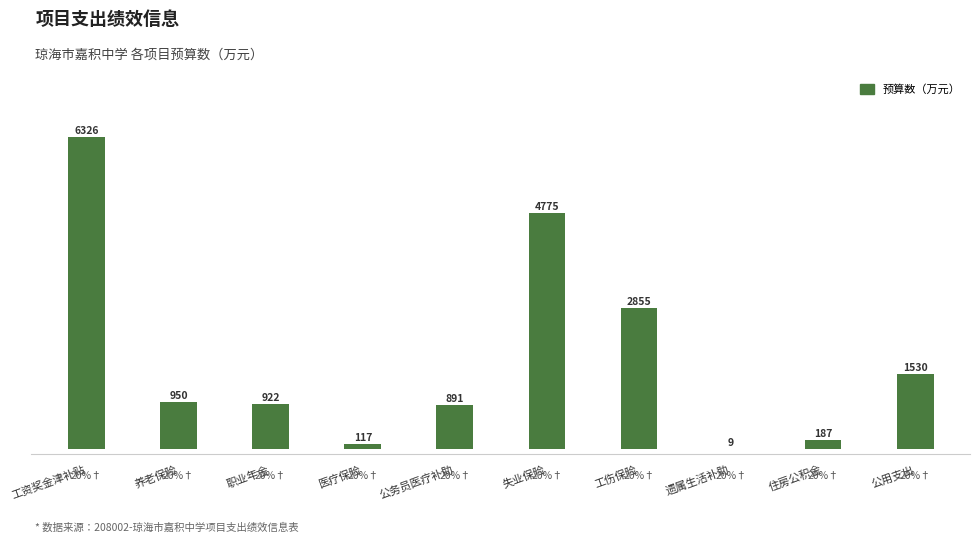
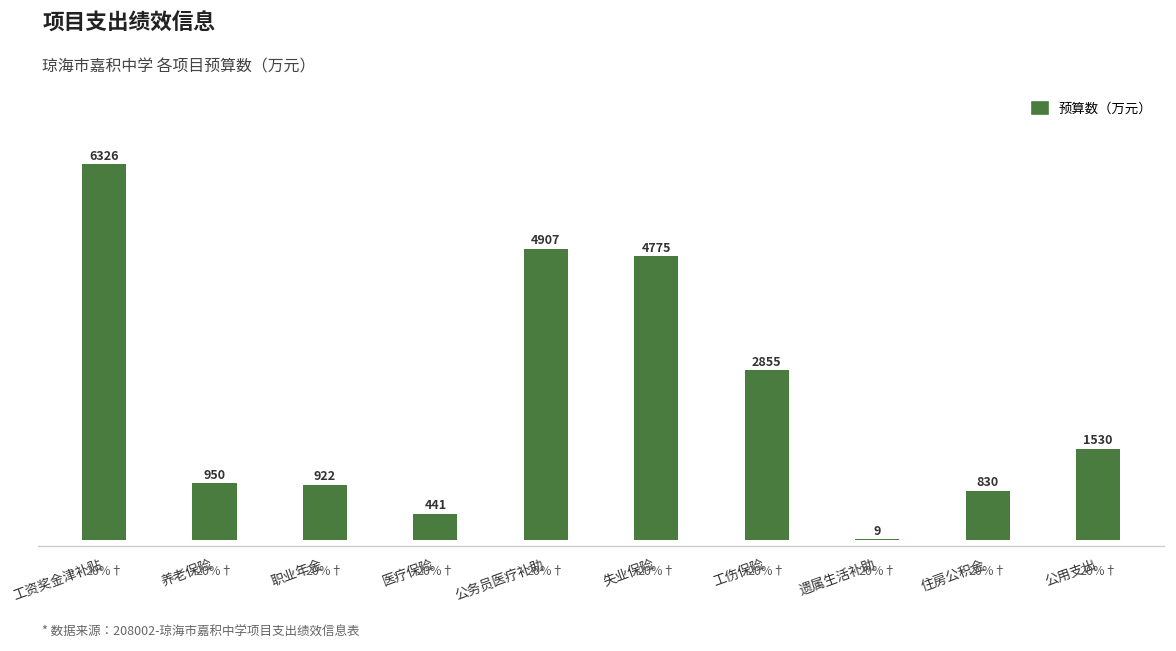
  {
    "工资奖金津补贴": 6326,
    "养老保险": 950,
    "职业年金": 922,
-   "医疗保险": 117,
-   "公务员医疗补助": 891,
+   "医疗保险": 441,
+   "公务员医疗补助": 4907,
    "失业保险": 4775,
    "工伤保险": 2855,
    "遗属生活补助": 9,
-   "住房公积金": 187,
+   "住房公积金": 830,
    "公用支出": 1530
  }
